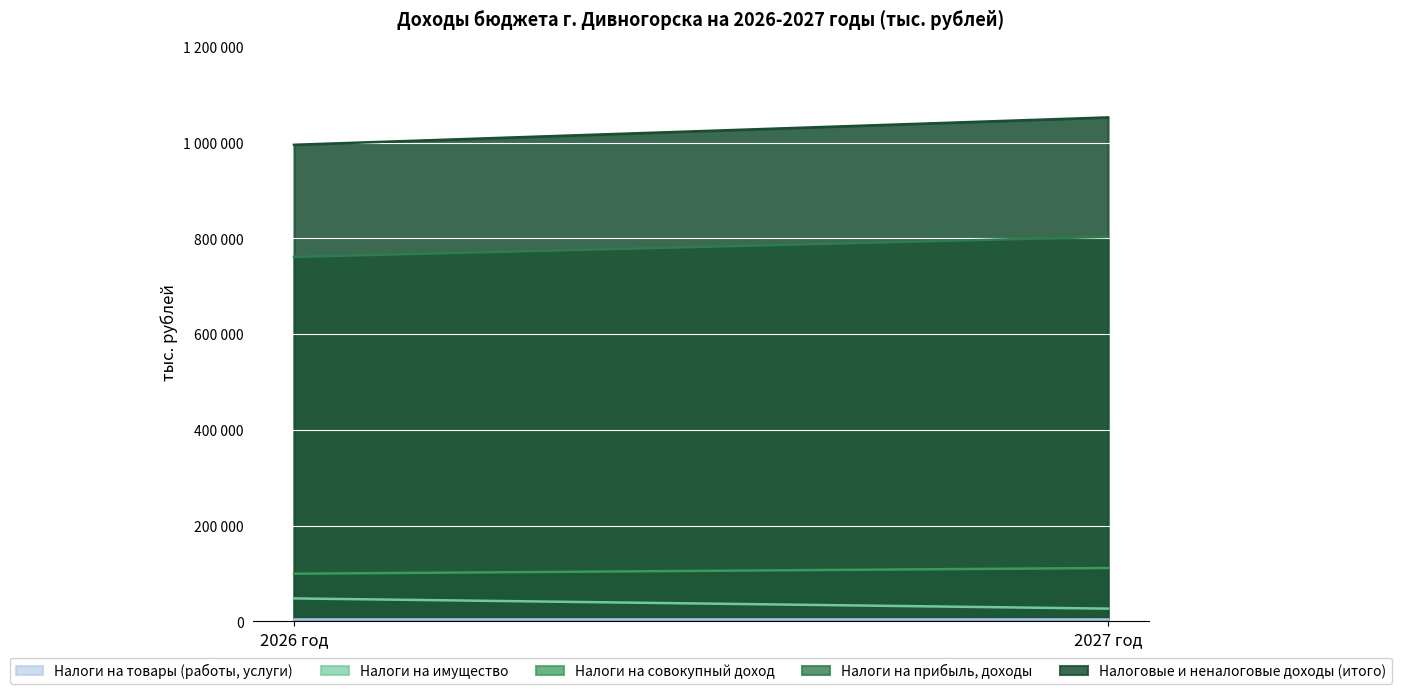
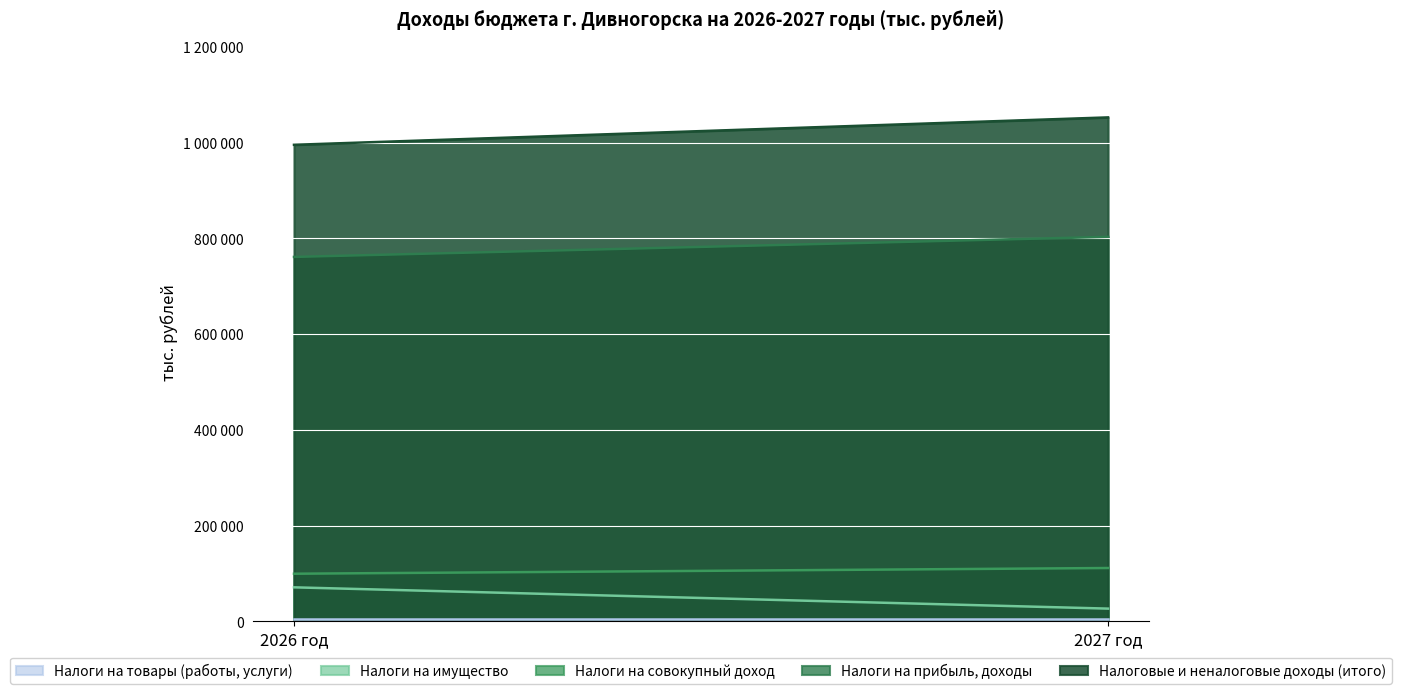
  {
    "Налоги на товары (работы, услуги)": {
      "2026 год": 0,
      "2027 год": 0
    },
    "Налоги на имущество": {
-     "2026 год": 50000,
+     "2026 год": 70000,
      "2027 год": 30000
    }
  }
